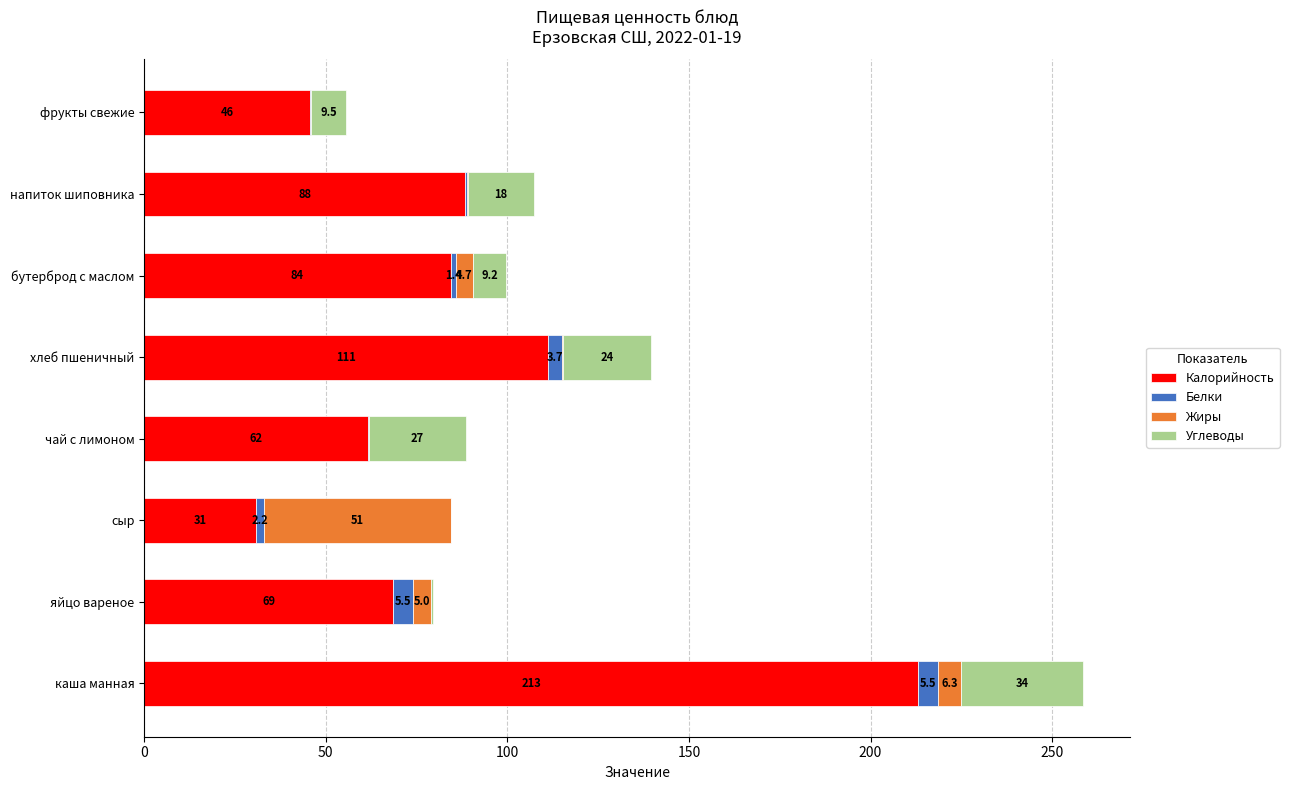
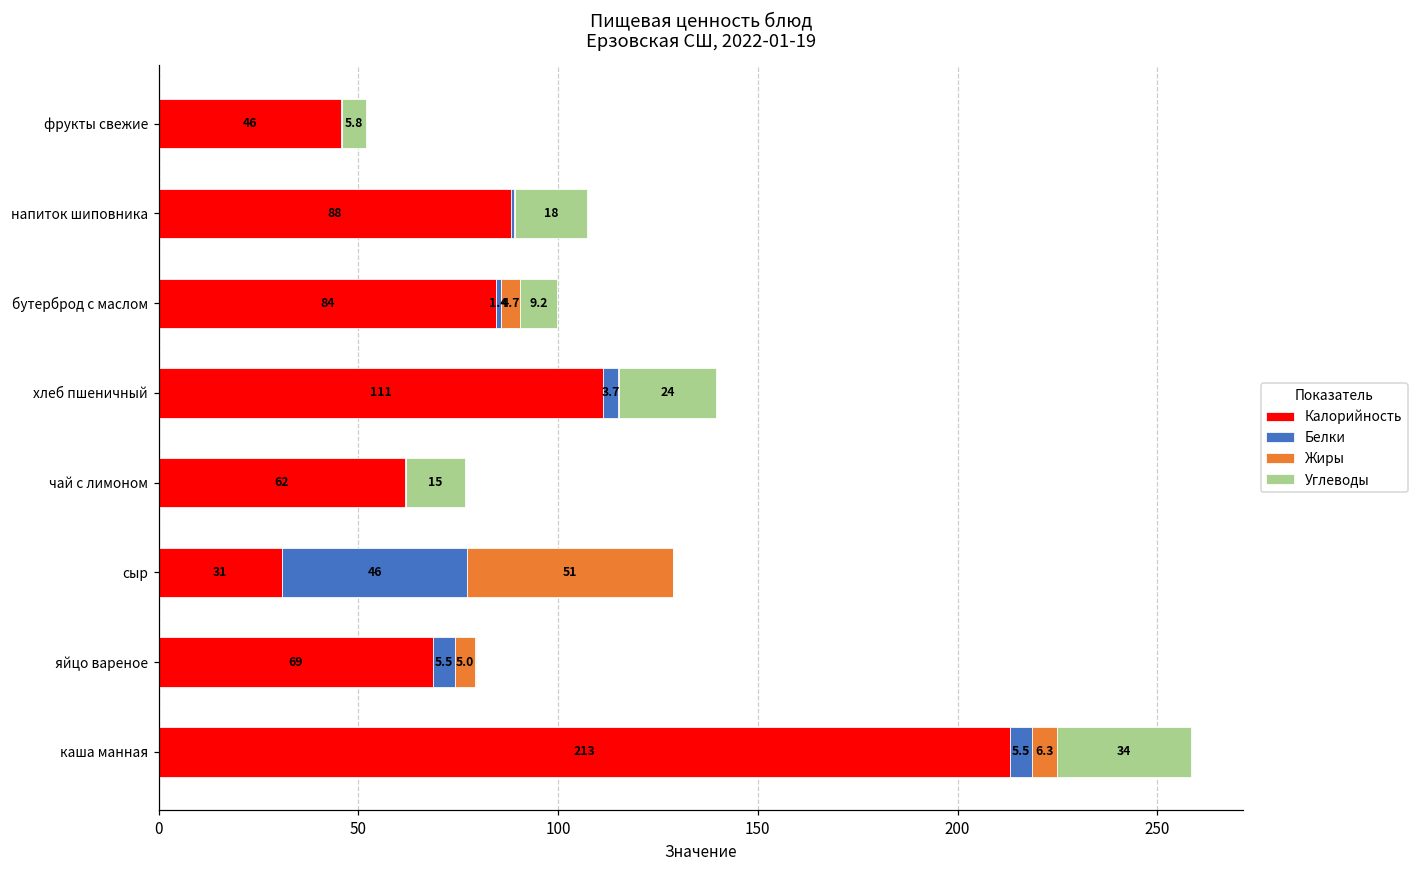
  {
    "Калорийность": {
      "фрукты свежие": 46,
      "напиток шиповника": 88,
      "бутерброд с маслом": 84,
      "хлеб пшеничный": 111,
      "чай с лимоном": 62,
      "сыр": 31,
      "яйцо вареное": 69,
      "каша манная": 213
    },
    "Белки": {
      "хлеб пшеничный": 3.7,
-     "сыр": 2.2,
+     "сыр": 46,
      "яйцо вареное": 5.5,
      "каша манная": 5.5
    },
    "Жиры": {
      "сыр": 51,
      "яйцо вареное": 5.0,
      "каша манная": 6.3
    },
    "Углеводы": {
-     "фрукты свежие": 9.5,
+     "фрукты свежие": 5.8,
      "напиток шиповника": 18,
      "бутерброд с маслом": 9.2,
      "хлеб пшеничный": 24,
-     "чай с лимоном": 27,
+     "чай с лимоном": 15,
      "каша манная": 34
    }
  }
